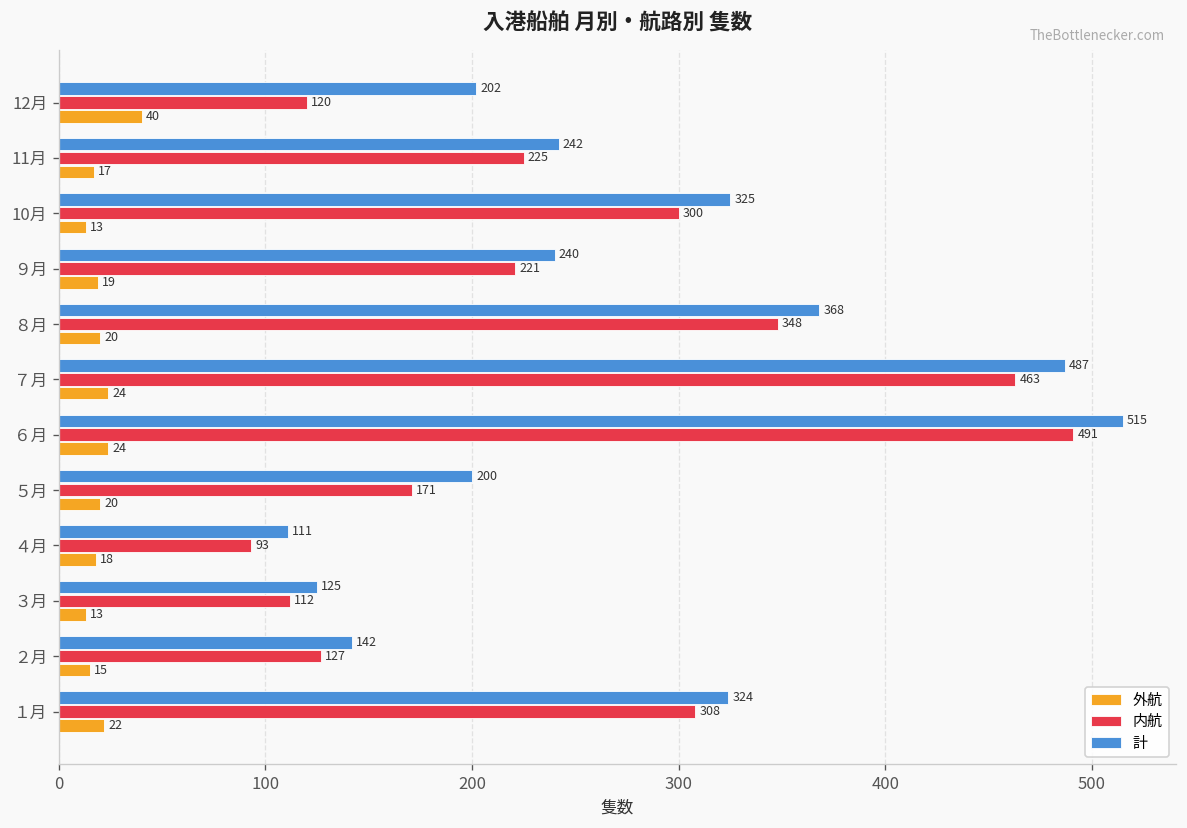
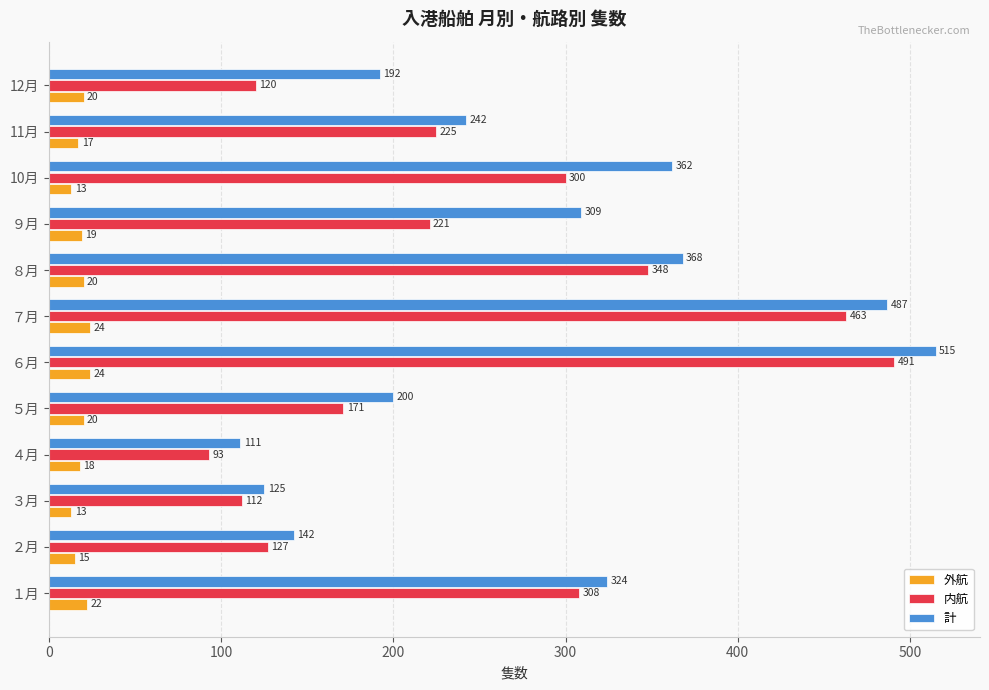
  {
    "外航": {
-     "12月": 40,
+     "12月": 20,
      "11月": 17,
      "10月": 13,
      "９月": 19,
      "８月": 20,
      "７月": 24,
      "６月": 24,
      "５月": 20,
      "４月": 18,
      "３月": 13,
      "２月": 15,
      "１月": 22
    },
    "内航": {
      "12月": 120,
      "11月": 225,
      "10月": 300,
      "９月": 221,
      "８月": 348,
      "７月": 463,
      "６月": 491,
      "５月": 171,
      "４月": 93,
      "３月": 112,
      "２月": 127,
      "１月": 308
    },
    "計": {
-     "12月": 202,
+     "12月": 192,
      "11月": 242,
-     "10月": 325,
-     "９月": 240,
+     "10月": 362,
+     "９月": 309,
      "８月": 368,
      "７月": 487,
      "６月": 515,
      "５月": 200,
      "４月": 111,
      "３月": 125,
      "２月": 142,
      "１月": 324
    }
  }
